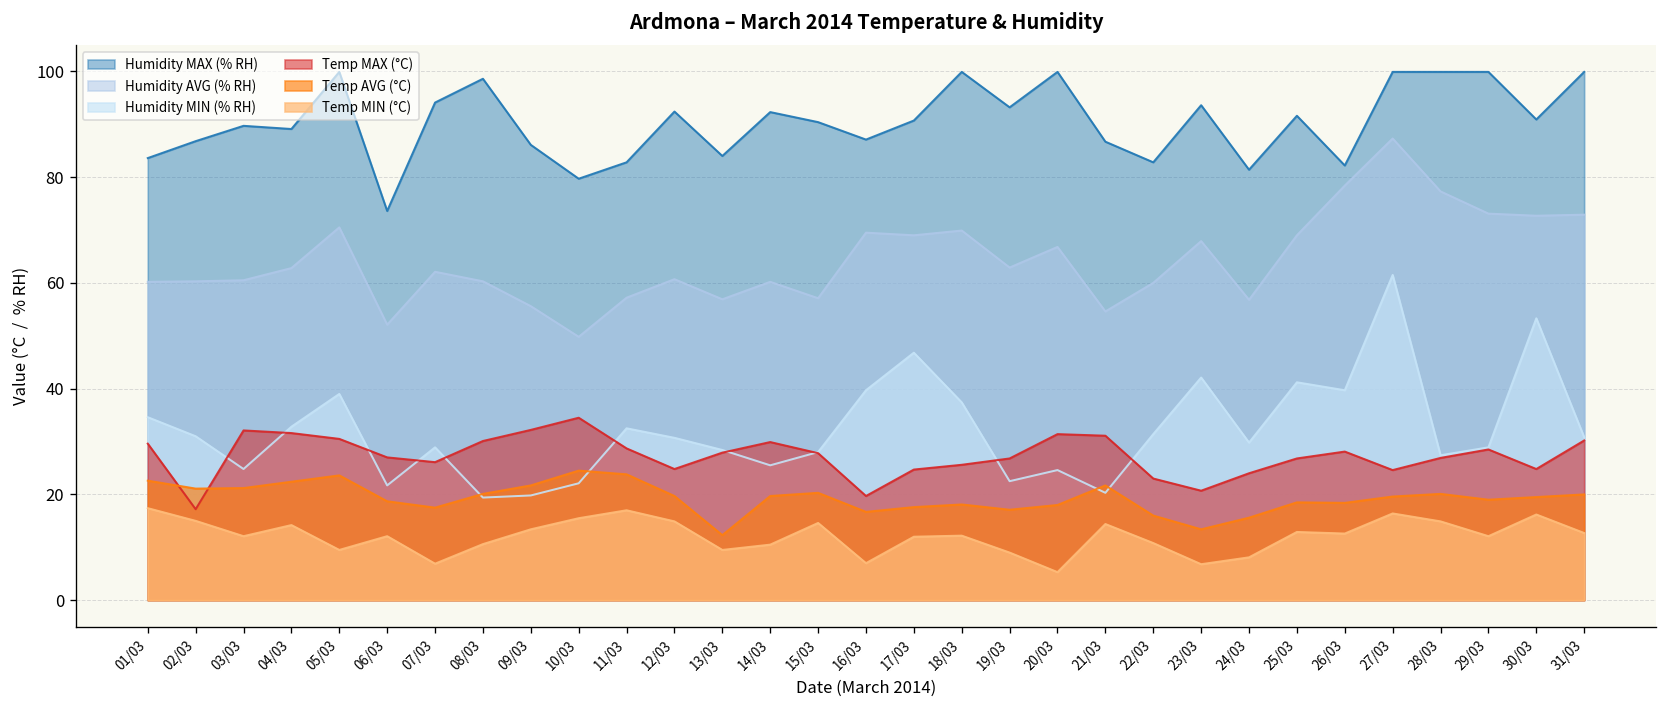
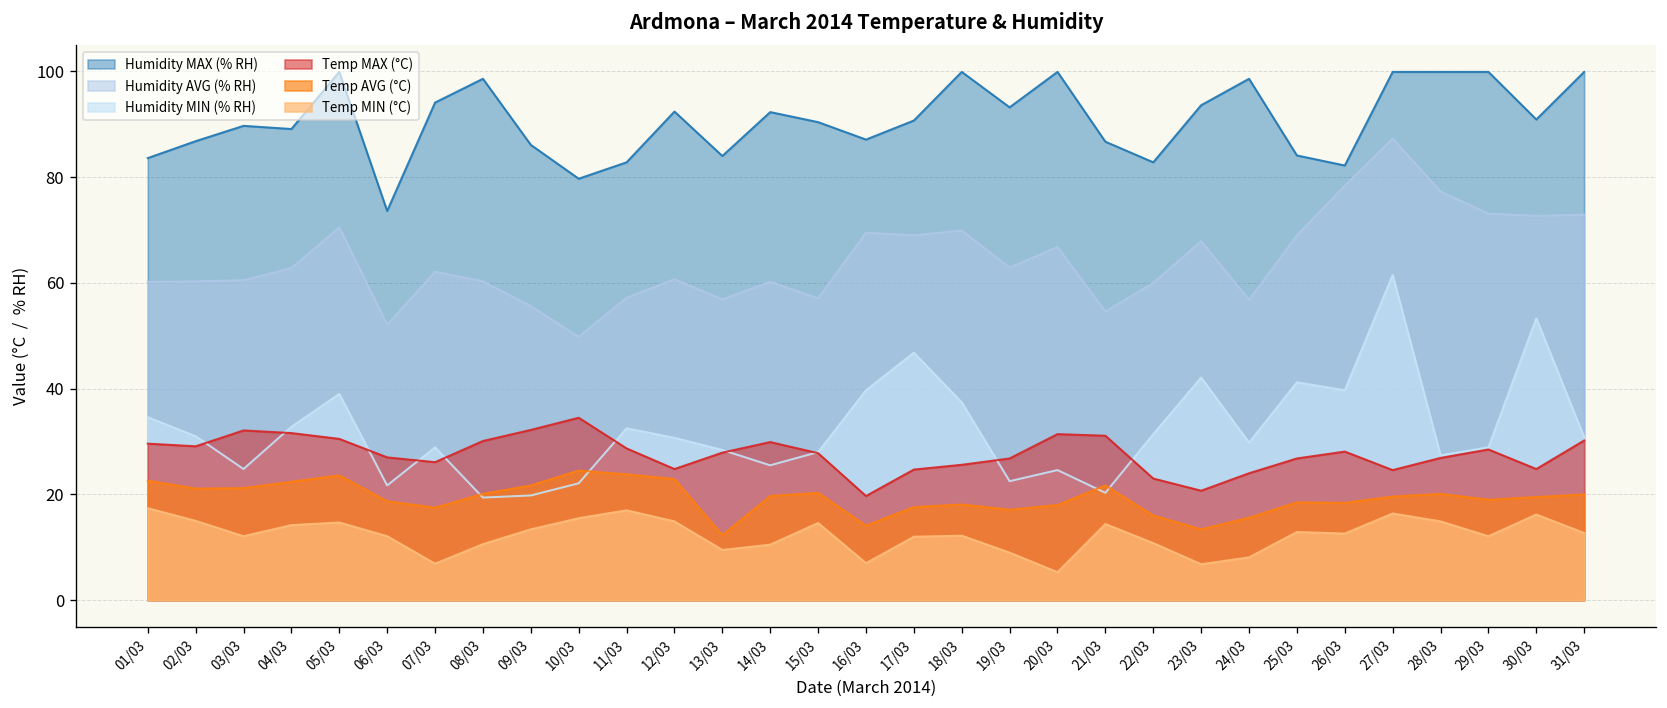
  {
    "Humidity MAX (% RH)": {
      "01/03": 84,
      "02/03": 87,
      "03/03": 90,
      "04/03": 89,
      "06/03": 74,
      "07/03": 94,
      "08/03": 99,
      "09/03": 86,
      "10/03": 80,
      "11/03": 83,
      "12/03": 92,
      "13/03": 84,
      "14/03": 92,
      "15/03": 90,
      "16/03": 87,
      "17/03": 91,
      "18/03": 100,
      "19/03": 93,
      "20/03": 100,
      "21/03": 87,
      "22/03": 83,
      "23/03": 94,
-     "24/03": 81,
-     "25/03": 92,
+     "24/03": 99,
+     "25/03": 84,
      "26/03": 82,
      "27/03": 100,
      "28/03": 100,
      "29/03": 100,
      "30/03": 91,
      "31/03": 100
    },
    "Temp MAX (°C)": {
      "01/03": 30,
-     "02/03": 17,
+     "02/03": 29,
      "03/03": 32,
      "04/03": 32,
      "05/03": 31,
      "06/03": 27,
      "07/03": 26,
      "08/03": 30,
      "09/03": 32,
      "10/03": 35,
      "11/03": 29,
      "12/03": 25,
      "14/03": 30,
      "16/03": 20,
      "17/03": 25,
      "18/03": 26,
      "19/03": 27,
      "20/03": 31,
      "21/03": 31,
      "22/03": 23,
      "23/03": 21,
      "24/03": 24,
      "25/03": 27,
      "26/03": 28,
      "27/03": 25,
      "30/03": 25,
      "31/03": 30
    },
    "Temp AVG (°C)": {
      "01/03": 23,
      "02/03": 21,
      "03/03": 21,
      "04/03": 22,
      "05/03": 24,
      "06/03": 19,
      "07/03": 18,
      "08/03": 20,
      "09/03": 22,
      "10/03": 25,
      "11/03": 24,
-     "12/03": 20,
+     "12/03": 23,
      "13/03": 12,
      "14/03": 20,
      "15/03": 20,
-     "16/03": 17,
+     "16/03": 14,
      "17/03": 18,
      "18/03": 18,
      "19/03": 17,
      "20/03": 18,
      "21/03": 22,
      "22/03": 16,
      "23/03": 13,
      "24/03": 16,
      "25/03": 19,
      "26/03": 18,
      "27/03": 20,
      "28/03": 20,
      "29/03": 19,
      "30/03": 20,
      "31/03": 20
    },
    "Temp MIN (°C)": {
      "01/03": 17,
      "02/03": 15,
      "03/03": 12,
      "04/03": 14,
-     "05/03": 10,
+     "05/03": 15,
      "06/03": 12,
      "07/03": 7,
      "08/03": 11,
      "09/03": 13,
      "10/03": 16,
      "11/03": 17,
      "12/03": 15,
      "13/03": 10,
      "14/03": 11,
      "15/03": 15,
      "16/03": 7,
      "17/03": 12,
      "18/03": 12,
      "19/03": 9,
      "20/03": 5,
      "21/03": 14,
      "22/03": 11,
      "23/03": 7,
      "24/03": 8,
      "25/03": 13,
      "26/03": 13,
      "27/03": 16,
      "28/03": 15,
      "29/03": 12,
      "30/03": 16,
      "31/03": 13
    }
  }
